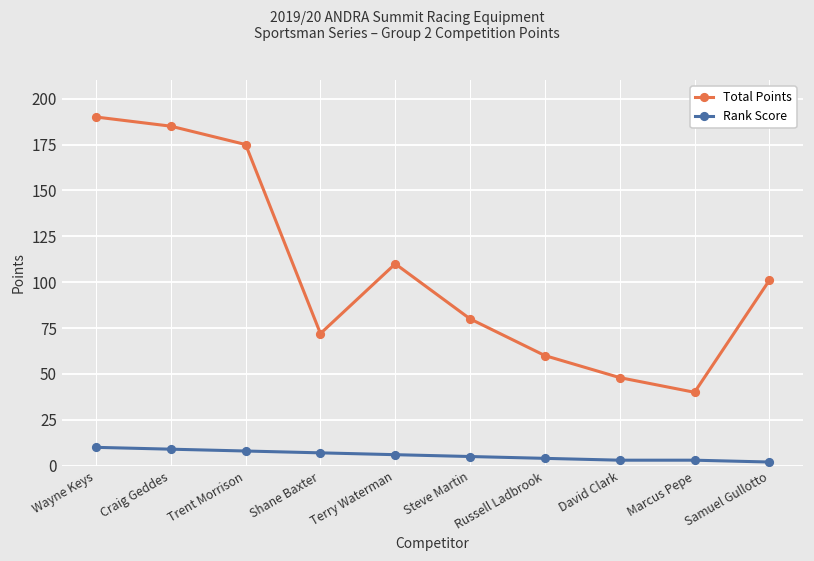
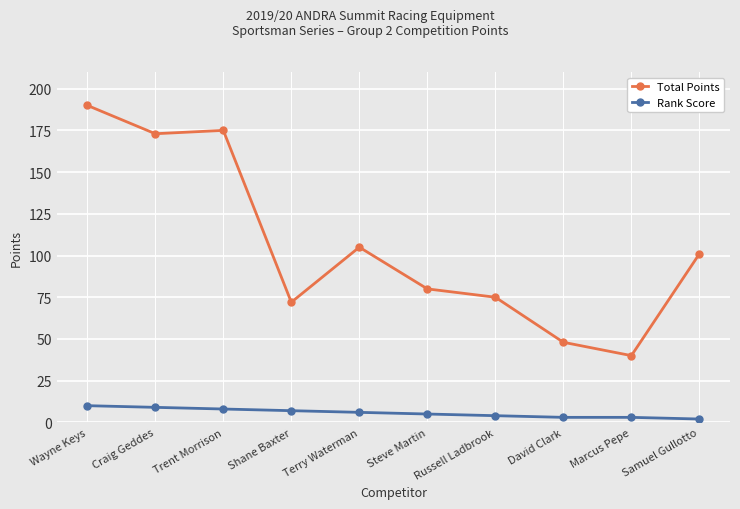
  {
    "Total Points": {
      "Wayne Keys": 190,
-     "Craig Geddes": 185,
+     "Craig Geddes": 173,
      "Trent Morrison": 175,
      "Shane Baxter": 72,
-     "Terry Waterman": 110,
+     "Terry Waterman": 105,
      "Steve Martin": 80,
-     "Russell Ladbrook": 60,
+     "Russell Ladbrook": 75,
      "David Clark": 48,
      "Marcus Pepe": 40,
      "Samuel Gullotto": 101
    },
    "Rank Score": {
      "Wayne Keys": 10,
      "Craig Geddes": 9,
      "Trent Morrison": 8,
      "Shane Baxter": 7,
      "Terry Waterman": 6,
      "Steve Martin": 5,
      "Russell Ladbrook": 4,
      "David Clark": 3,
      "Marcus Pepe": 3,
      "Samuel Gullotto": 2
    }
  }
